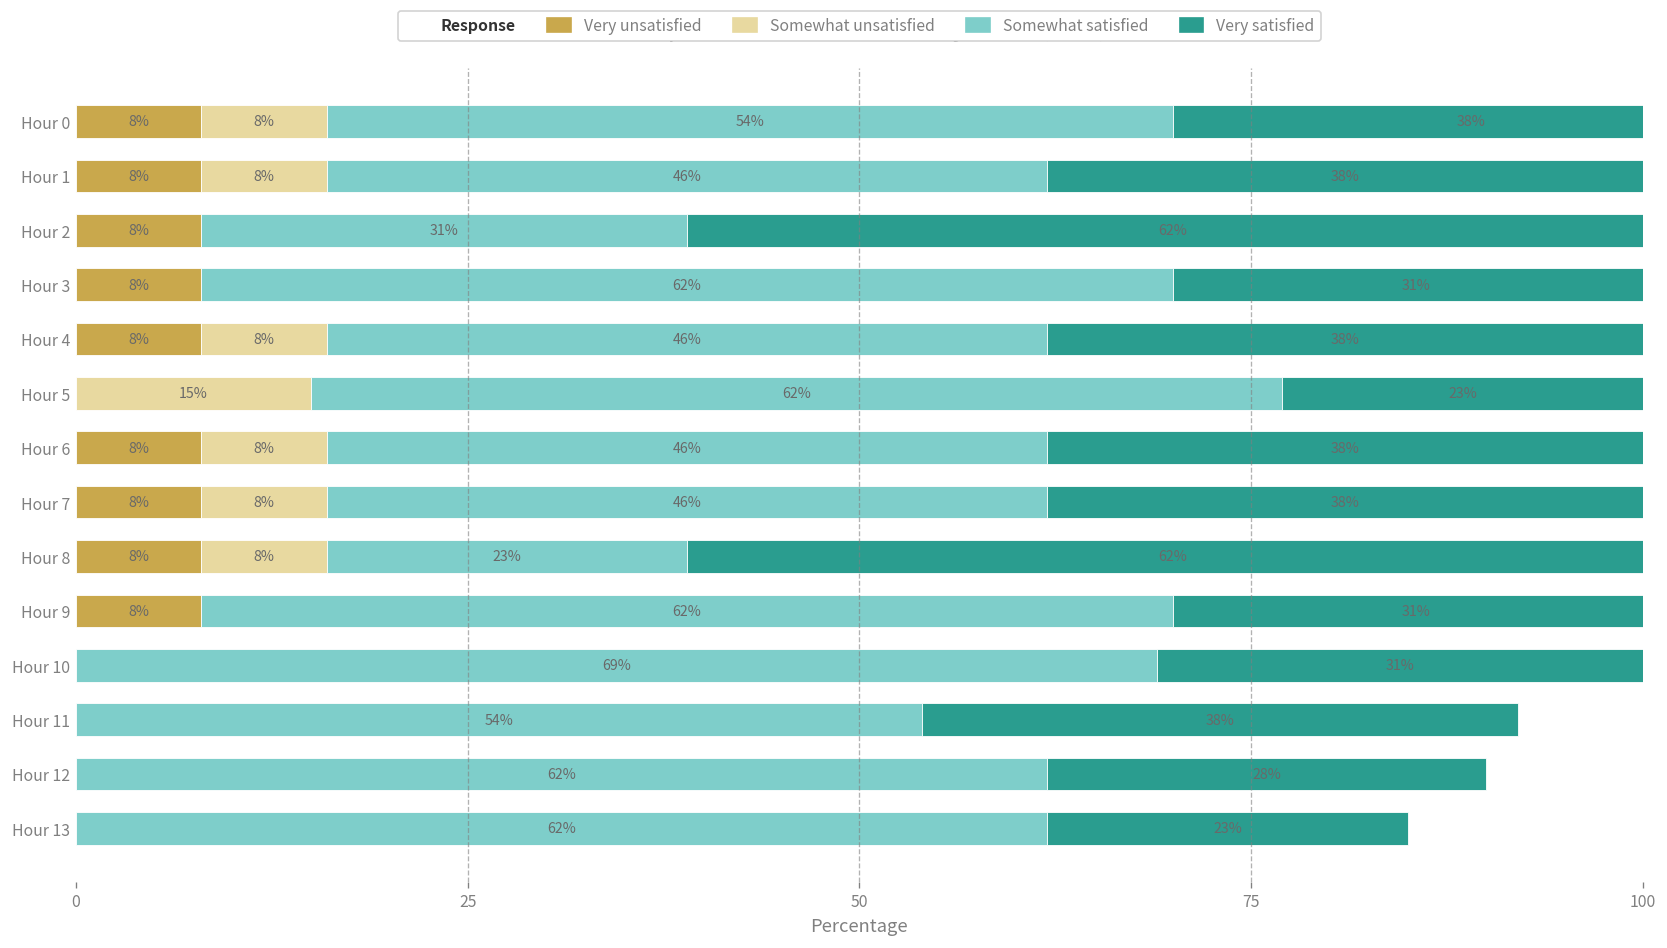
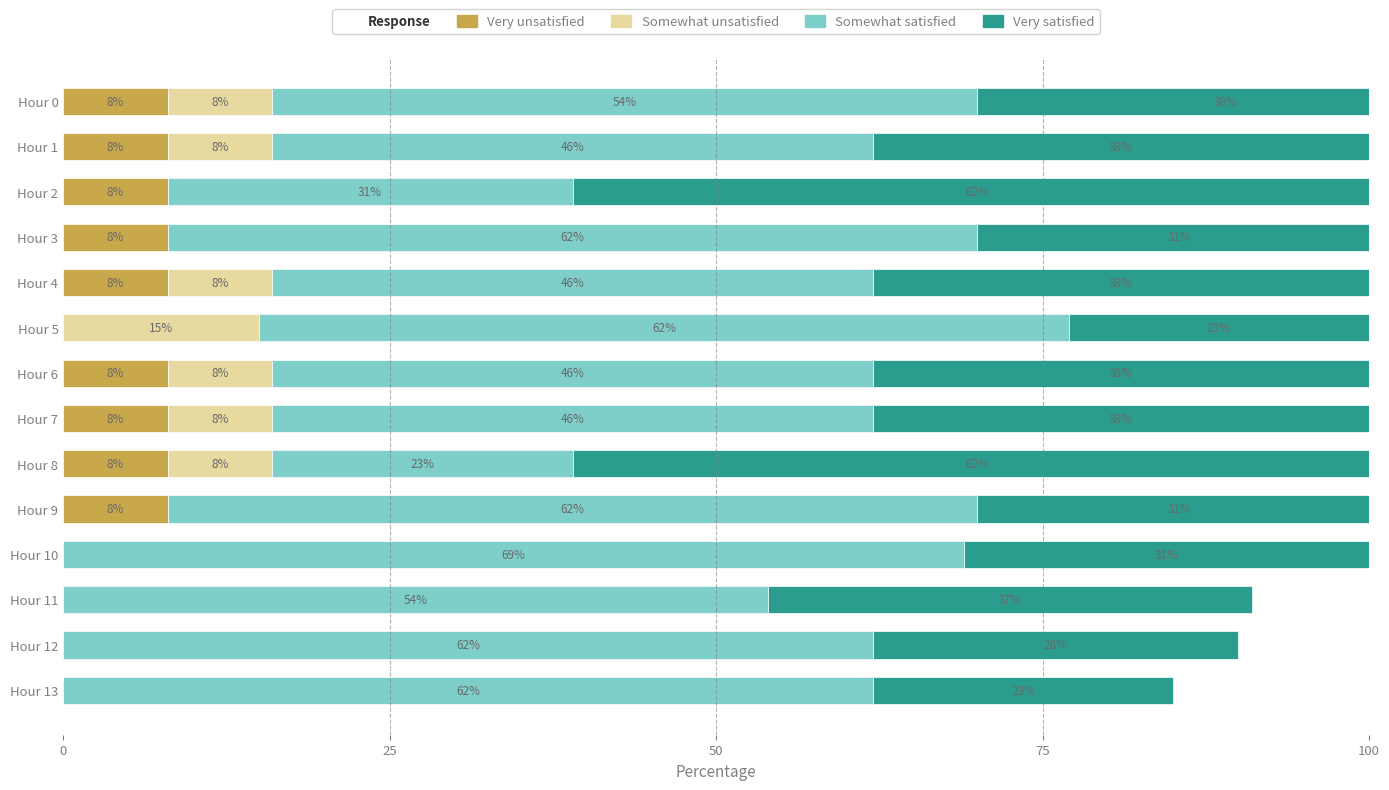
  {
    "Very unsatisfied": {
      "Hour 0": "8%",
      "Hour 1": "8%",
      "Hour 2": "8%",
      "Hour 3": "8%",
      "Hour 4": "8%",
      "Hour 6": "8%",
      "Hour 7": "8%",
      "Hour 8": "8%",
      "Hour 9": "8%"
    },
    "Somewhat unsatisfied": {
      "Hour 0": "8%",
      "Hour 1": "8%",
      "Hour 4": "8%",
      "Hour 5": "15%",
      "Hour 6": "8%",
      "Hour 7": "8%",
      "Hour 8": "8%"
    },
    "Somewhat satisfied": {
      "Hour 0": "54%",
      "Hour 1": "46%",
      "Hour 2": "31%",
      "Hour 3": "62%",
      "Hour 4": "46%",
      "Hour 5": "62%",
      "Hour 6": "46%",
      "Hour 7": "46%",
      "Hour 8": "23%",
      "Hour 9": "62%",
      "Hour 10": "69%",
      "Hour 11": "54%",
      "Hour 12": "62%",
      "Hour 13": "62%"
    },
    "Very satisfied": {
      "Hour 1": "38%",
      "Hour 4": "38%",
      "Hour 5": "23%",
      "Hour 6": "38%",
      "Hour 7": "38%",
      "Hour 10": "31%",
-     "Hour 11": "38%",
+     "Hour 11": "37%",
      "Hour 12": "28%",
      "Hour 13": "23%"
    }
  }
